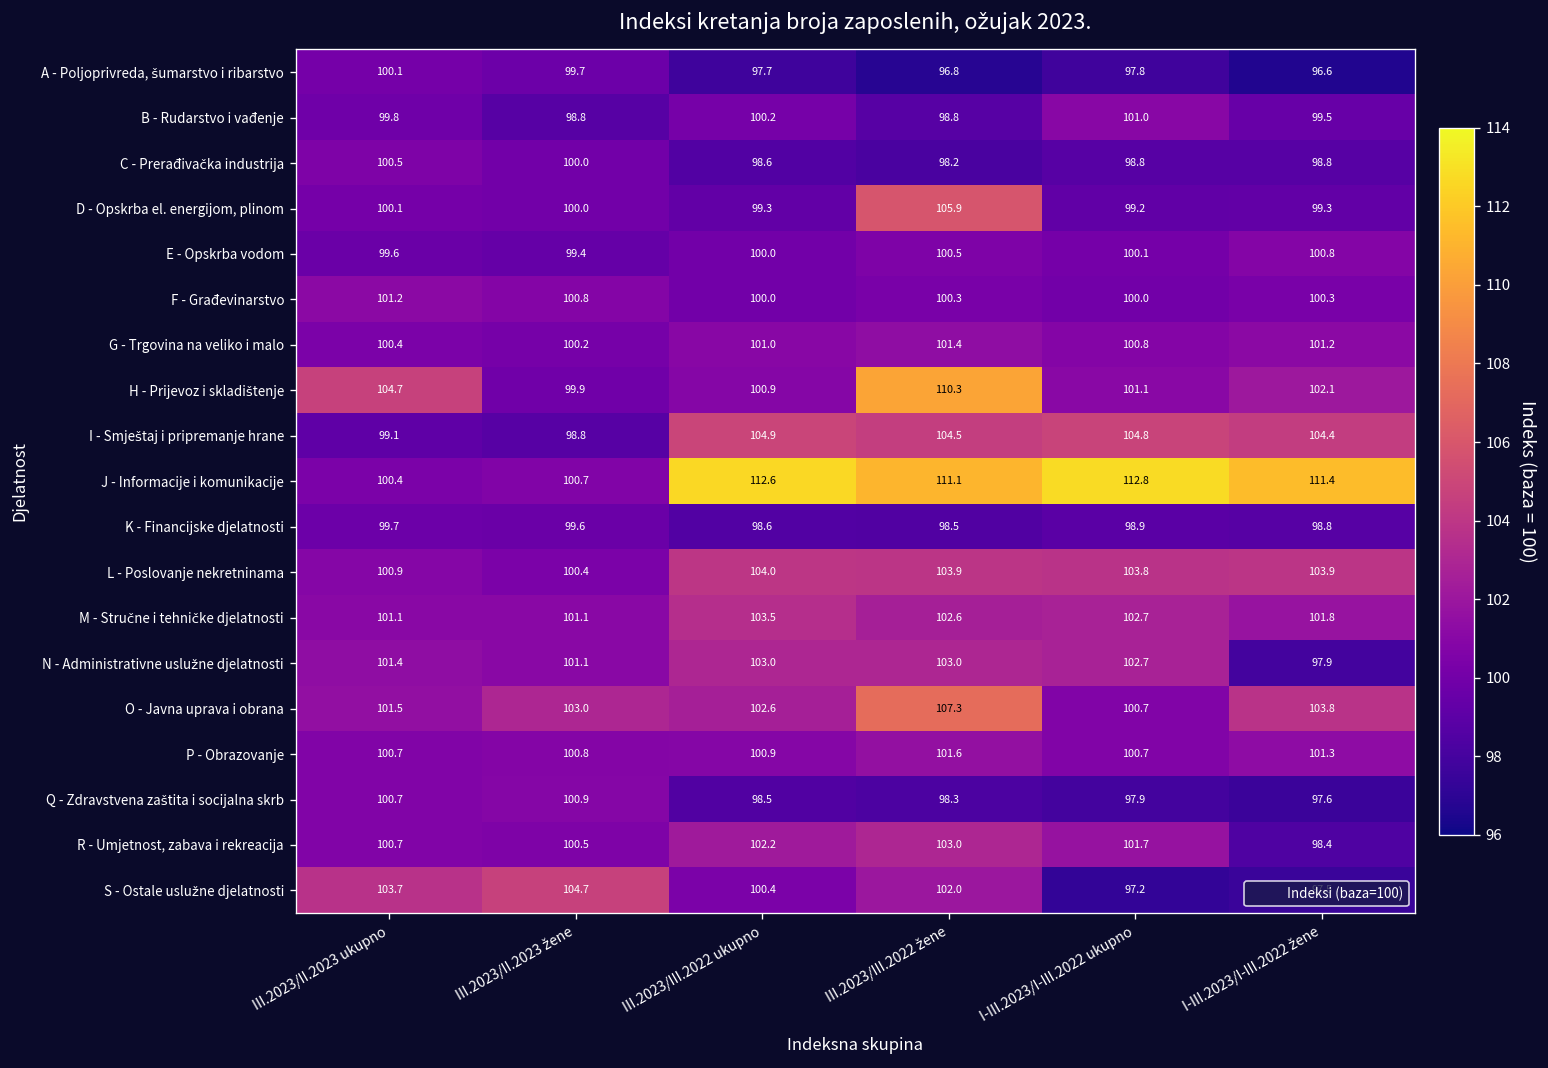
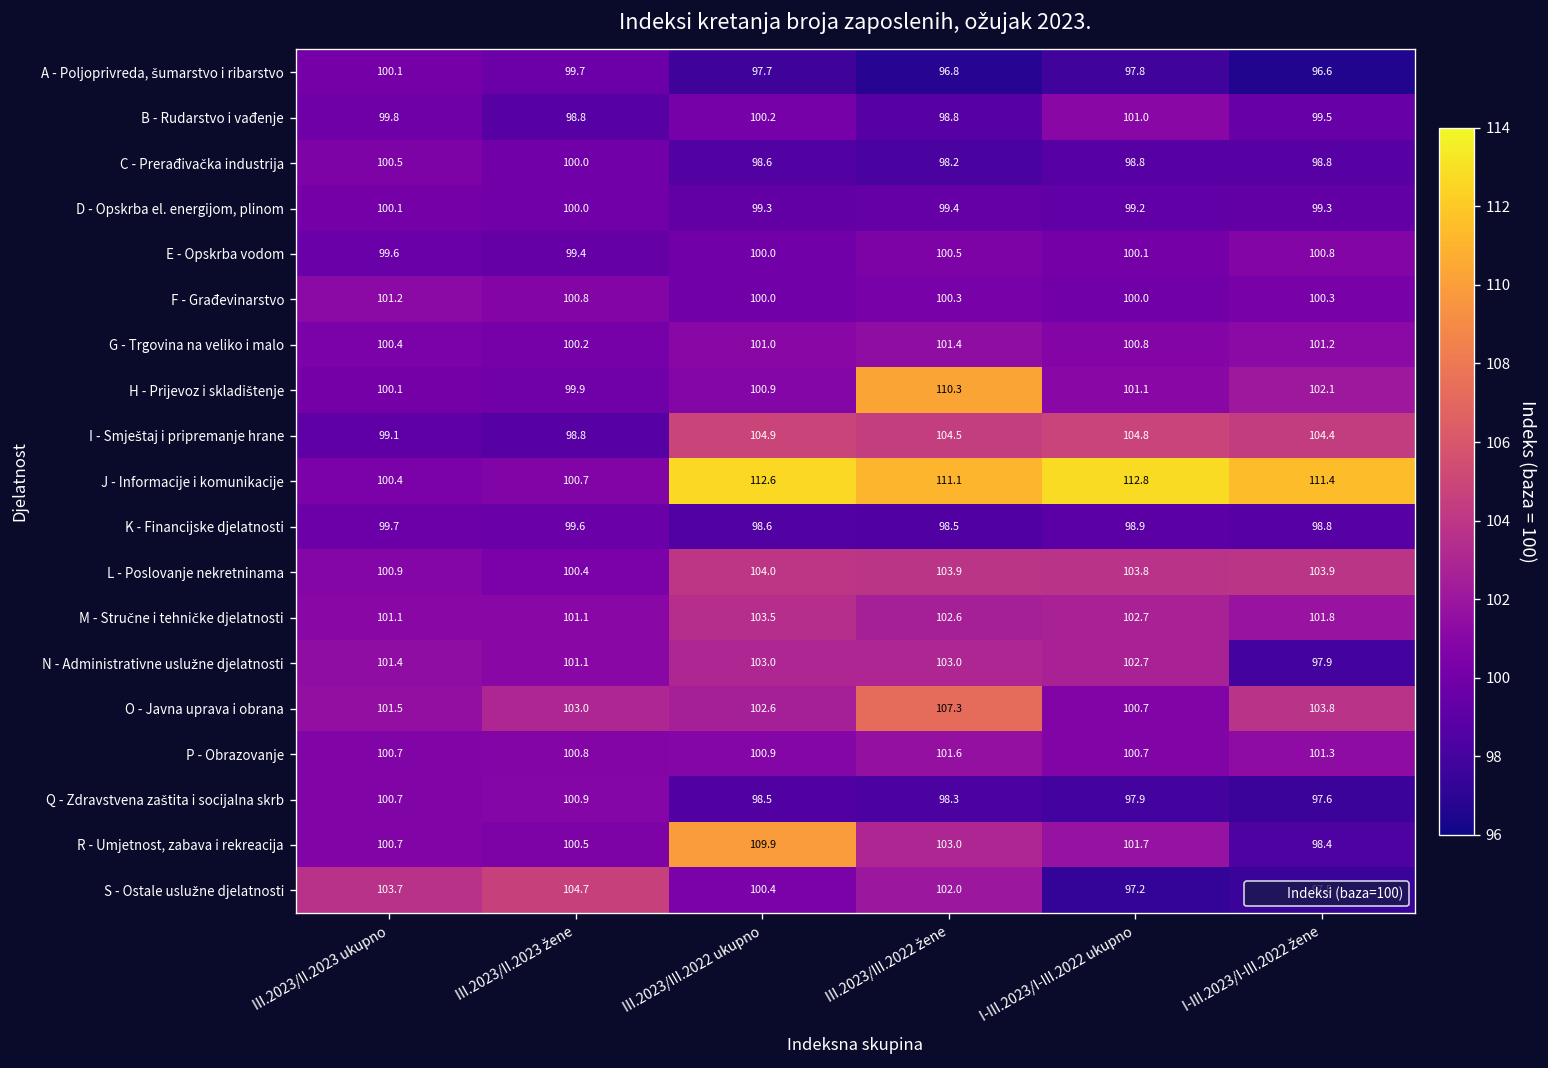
  {
    "A - Poljoprivreda, šumarstvo i ribarstvo": {
      "III.2023/II.2023 ukupno": 100.1,
      "III.2023/II.2023 žene": 99.7,
      "III.2023/III.2022 ukupno": 97.7,
      "III.2023/III.2022 žene": 96.8,
      "I-III.2023/I-III.2022 ukupno": 97.8,
      "I-III.2023/I-III.2022 žene": 96.6
    },
    "B - Rudarstvo i vađenje": {
      "III.2023/II.2023 ukupno": 99.8,
      "III.2023/II.2023 žene": 98.8,
      "III.2023/III.2022 ukupno": 100.2,
      "III.2023/III.2022 žene": 98.8,
      "I-III.2023/I-III.2022 ukupno": 101.0,
      "I-III.2023/I-III.2022 žene": 99.5
    },
    "C - Prerađivačka industrija": {
      "III.2023/II.2023 ukupno": 100.5,
      "III.2023/II.2023 žene": 100.0,
      "III.2023/III.2022 ukupno": 98.6,
      "III.2023/III.2022 žene": 98.2,
      "I-III.2023/I-III.2022 ukupno": 98.8,
      "I-III.2023/I-III.2022 žene": 98.8
    },
    "D - Opskrba el. energijom, plinom": {
      "III.2023/II.2023 ukupno": 100.1,
      "III.2023/II.2023 žene": 100.0,
      "III.2023/III.2022 ukupno": 99.3,
-     "III.2023/III.2022 žene": 105.9,
+     "III.2023/III.2022 žene": 99.4,
      "I-III.2023/I-III.2022 ukupno": 99.2,
      "I-III.2023/I-III.2022 žene": 99.3
    },
    "E - Opskrba vodom": {
      "III.2023/II.2023 ukupno": 99.6,
      "III.2023/II.2023 žene": 99.4,
      "III.2023/III.2022 ukupno": 100.0,
      "III.2023/III.2022 žene": 100.5,
      "I-III.2023/I-III.2022 ukupno": 100.1,
      "I-III.2023/I-III.2022 žene": 100.8
    },
    "F - Građevinarstvo": {
      "III.2023/II.2023 ukupno": 101.2,
      "III.2023/II.2023 žene": 100.8,
      "III.2023/III.2022 ukupno": 100.0,
      "III.2023/III.2022 žene": 100.3,
      "I-III.2023/I-III.2022 ukupno": 100.0,
      "I-III.2023/I-III.2022 žene": 100.3
    },
    "G - Trgovina na veliko i malo": {
      "III.2023/II.2023 ukupno": 100.4,
      "III.2023/II.2023 žene": 100.2,
      "III.2023/III.2022 ukupno": 101.0,
      "III.2023/III.2022 žene": 101.4,
      "I-III.2023/I-III.2022 ukupno": 100.8,
      "I-III.2023/I-III.2022 žene": 101.2
    },
    "H - Prijevoz i skladištenje": {
-     "III.2023/II.2023 ukupno": 104.7,
+     "III.2023/II.2023 ukupno": 100.1,
      "III.2023/II.2023 žene": 99.9,
      "III.2023/III.2022 ukupno": 100.9,
      "III.2023/III.2022 žene": 110.3,
      "I-III.2023/I-III.2022 ukupno": 101.1,
      "I-III.2023/I-III.2022 žene": 102.1
    },
    "I - Smještaj i pripremanje hrane": {
      "III.2023/II.2023 ukupno": 99.1,
      "III.2023/II.2023 žene": 98.8,
      "III.2023/III.2022 ukupno": 104.9,
      "III.2023/III.2022 žene": 104.5,
      "I-III.2023/I-III.2022 ukupno": 104.8,
      "I-III.2023/I-III.2022 žene": 104.4
    },
    "J - Informacije i komunikacije": {
      "III.2023/II.2023 ukupno": 100.4,
      "III.2023/II.2023 žene": 100.7,
      "III.2023/III.2022 ukupno": 112.6,
      "III.2023/III.2022 žene": 111.1,
      "I-III.2023/I-III.2022 ukupno": 112.8,
      "I-III.2023/I-III.2022 žene": 111.4
    },
    "K - Financijske djelatnosti": {
      "III.2023/II.2023 ukupno": 99.7,
      "III.2023/II.2023 žene": 99.6,
      "III.2023/III.2022 ukupno": 98.6,
      "III.2023/III.2022 žene": 98.5,
      "I-III.2023/I-III.2022 ukupno": 98.9,
      "I-III.2023/I-III.2022 žene": 98.8
    },
    "L - Poslovanje nekretninama": {
      "III.2023/II.2023 ukupno": 100.9,
      "III.2023/II.2023 žene": 100.4,
      "III.2023/III.2022 ukupno": 104.0,
      "III.2023/III.2022 žene": 103.9,
      "I-III.2023/I-III.2022 ukupno": 103.8,
      "I-III.2023/I-III.2022 žene": 103.9
    },
    "M - Stručne i tehničke djelatnosti": {
      "III.2023/II.2023 ukupno": 101.1,
      "III.2023/II.2023 žene": 101.1,
      "III.2023/III.2022 ukupno": 103.5,
      "III.2023/III.2022 žene": 102.6,
      "I-III.2023/I-III.2022 ukupno": 102.7,
      "I-III.2023/I-III.2022 žene": 101.8
    },
    "N - Administrativne uslužne djelatnosti": {
      "III.2023/II.2023 ukupno": 101.4,
      "III.2023/II.2023 žene": 101.1,
      "III.2023/III.2022 ukupno": 103.0,
      "III.2023/III.2022 žene": 103.0,
      "I-III.2023/I-III.2022 ukupno": 102.7,
      "I-III.2023/I-III.2022 žene": 97.9
    },
    "O - Javna uprava i obrana": {
      "III.2023/II.2023 ukupno": 101.5,
      "III.2023/II.2023 žene": 103.0,
      "III.2023/III.2022 ukupno": 102.6,
      "III.2023/III.2022 žene": 107.3,
      "I-III.2023/I-III.2022 ukupno": 100.7,
      "I-III.2023/I-III.2022 žene": 103.8
    },
    "P - Obrazovanje": {
      "III.2023/II.2023 ukupno": 100.7,
      "III.2023/II.2023 žene": 100.8,
      "III.2023/III.2022 ukupno": 100.9,
      "III.2023/III.2022 žene": 101.6,
      "I-III.2023/I-III.2022 ukupno": 100.7,
      "I-III.2023/I-III.2022 žene": 101.3
    },
    "Q - Zdravstvena zaštita i socijalna skrb": {
      "III.2023/II.2023 ukupno": 100.7,
      "III.2023/II.2023 žene": 100.9,
      "III.2023/III.2022 ukupno": 98.5,
      "III.2023/III.2022 žene": 98.3,
      "I-III.2023/I-III.2022 ukupno": 97.9,
      "I-III.2023/I-III.2022 žene": 97.6
    },
    "R - Umjetnost, zabava i rekreacija": {
      "III.2023/II.2023 ukupno": 100.7,
      "III.2023/II.2023 žene": 100.5,
-     "III.2023/III.2022 ukupno": 102.2,
+     "III.2023/III.2022 ukupno": 109.9,
      "III.2023/III.2022 žene": 103.0,
      "I-III.2023/I-III.2022 ukupno": 101.7,
      "I-III.2023/I-III.2022 žene": 98.4
    },
    "S - Ostale uslužne djelatnosti": {
      "III.2023/II.2023 ukupno": 103.7,
      "III.2023/II.2023 žene": 104.7,
      "III.2023/III.2022 ukupno": 100.4,
      "III.2023/III.2022 žene": 102.0,
      "I-III.2023/I-III.2022 ukupno": 97.2
    }
  }
